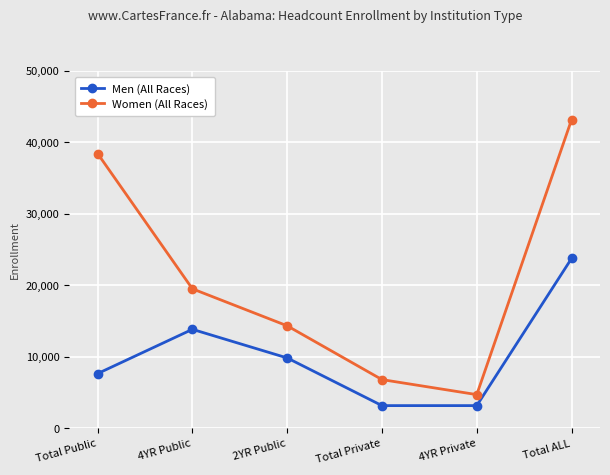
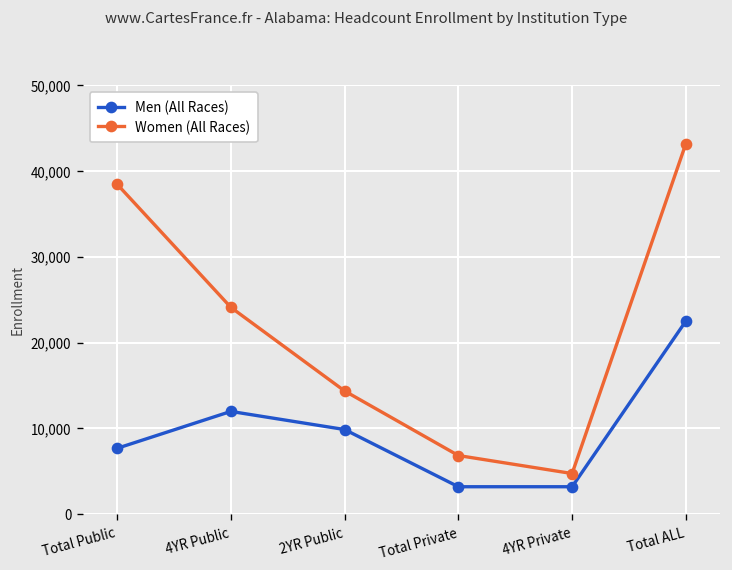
  {
    "Men (All Races)": {
      "Total Public": "8,000",
-     "4YR Public": "14,000",
+     "4YR Public": "12,000",
      "2YR Public": "10,000",
      "Total Private": "3,000",
      "4YR Private": "3,000",
-     "Total ALL": "24,000"
+     "Total ALL": "23,000"
    },
    "Women (All Races)": {
      "Total Public": "38,000",
-     "4YR Public": "20,000",
+     "4YR Public": "24,000",
      "2YR Public": "14,000",
      "Total Private": "7,000",
      "4YR Private": "5,000",
      "Total ALL": "43,000"
    }
  }
